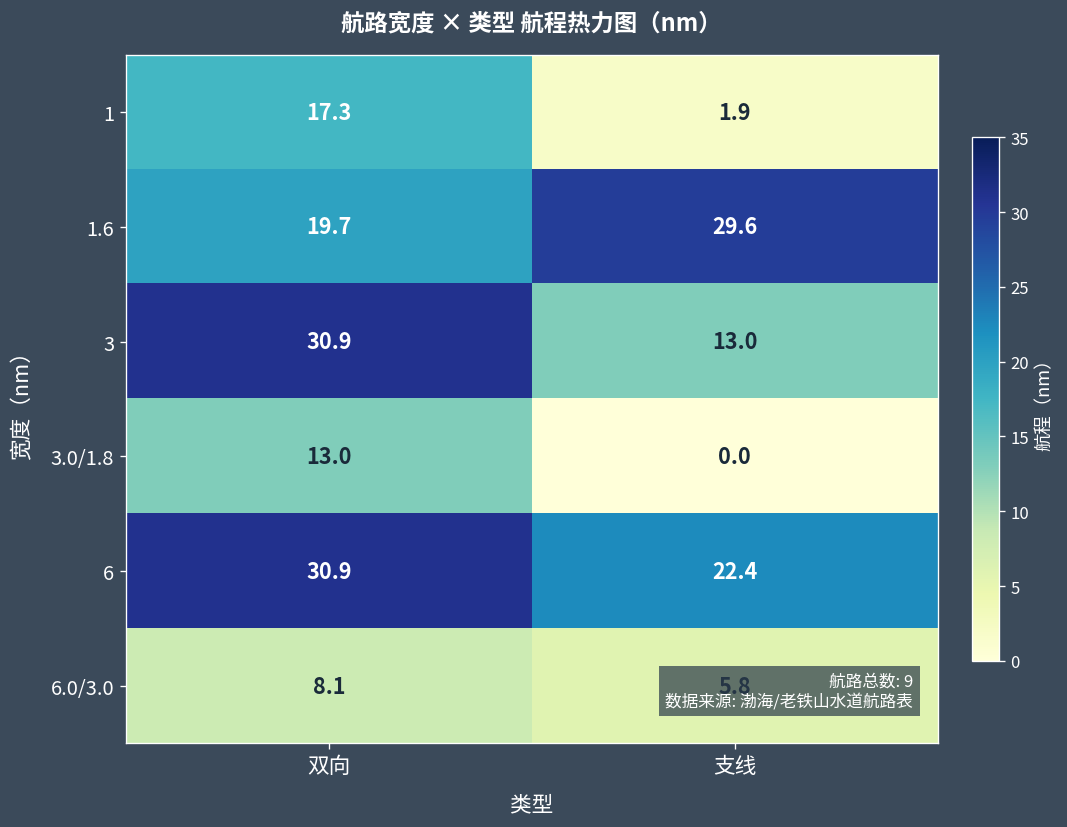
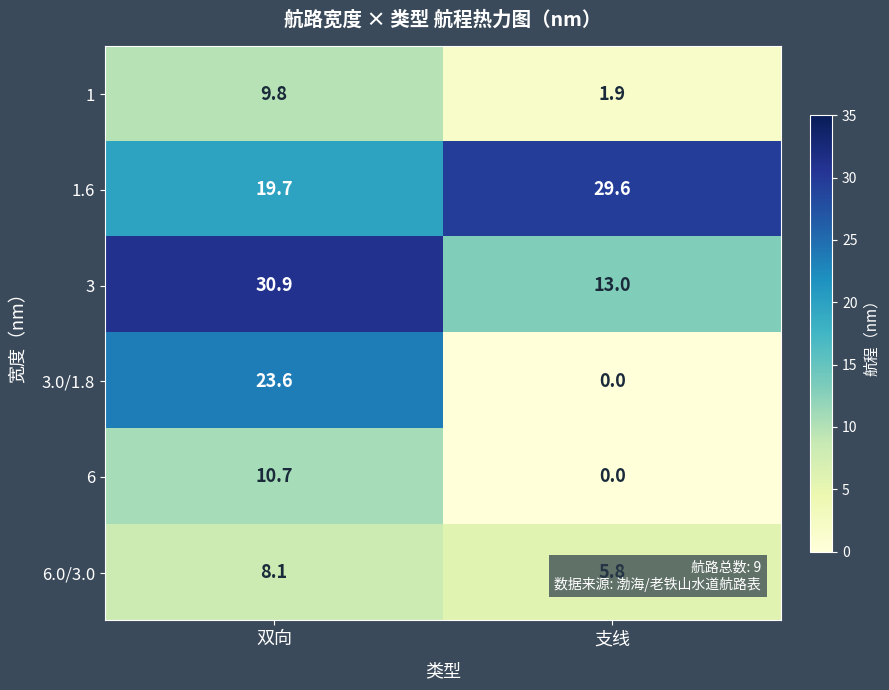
  {
    "1": {
-     "双向": 17.3,
+     "双向": 9.8,
      "支线": 1.9
    },
    "1.6": {
      "双向": 19.7,
      "支线": 29.6
    },
    "3": {
      "双向": 30.9,
      "支线": 13.0
    },
    "3.0/1.8": {
-     "双向": 13.0,
+     "双向": 23.6,
      "支线": 0.0
    },
    "6": {
-     "双向": 30.9,
-     "支线": 22.4
+     "双向": 10.7,
+     "支线": 0.0
    },
    "6.0/3.0": {
      "双向": 8.1
    }
  }
